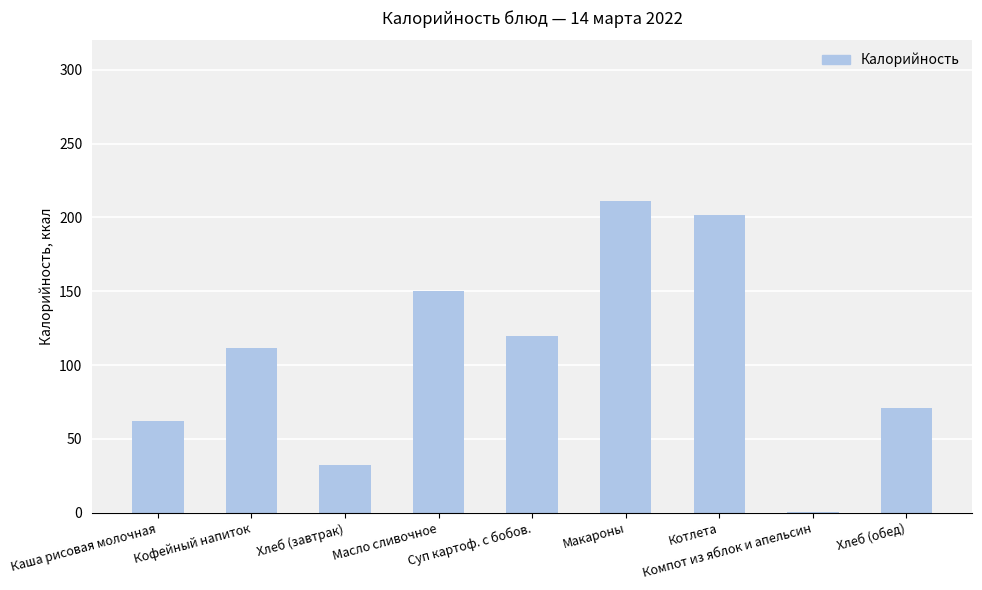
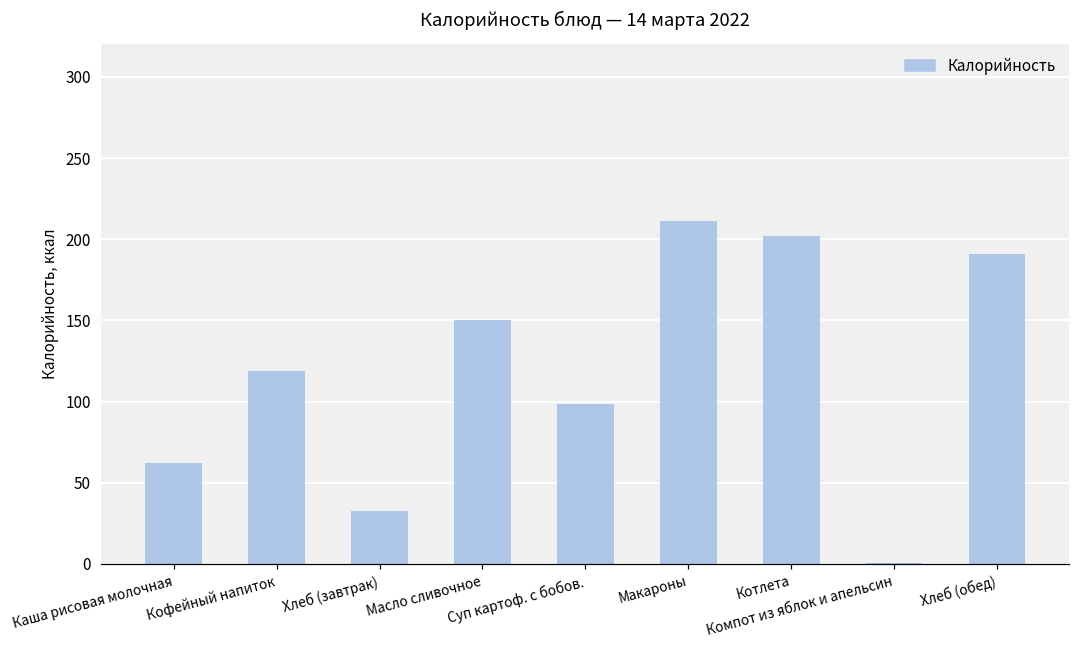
  {
    "Каша рисовая молочная": 62,
-   "Кофейный напиток": 111,
+   "Кофейный напиток": 119,
    "Хлеб (завтрак)": 33,
    "Масло сливочное": 150,
-   "Суп картоф. с бобов.": 120,
+   "Суп картоф. с бобов.": 99,
    "Макароны": 211,
    "Котлета": 202,
-   "Хлеб (обед)": 71
+   "Хлеб (обед)": 191
  }
